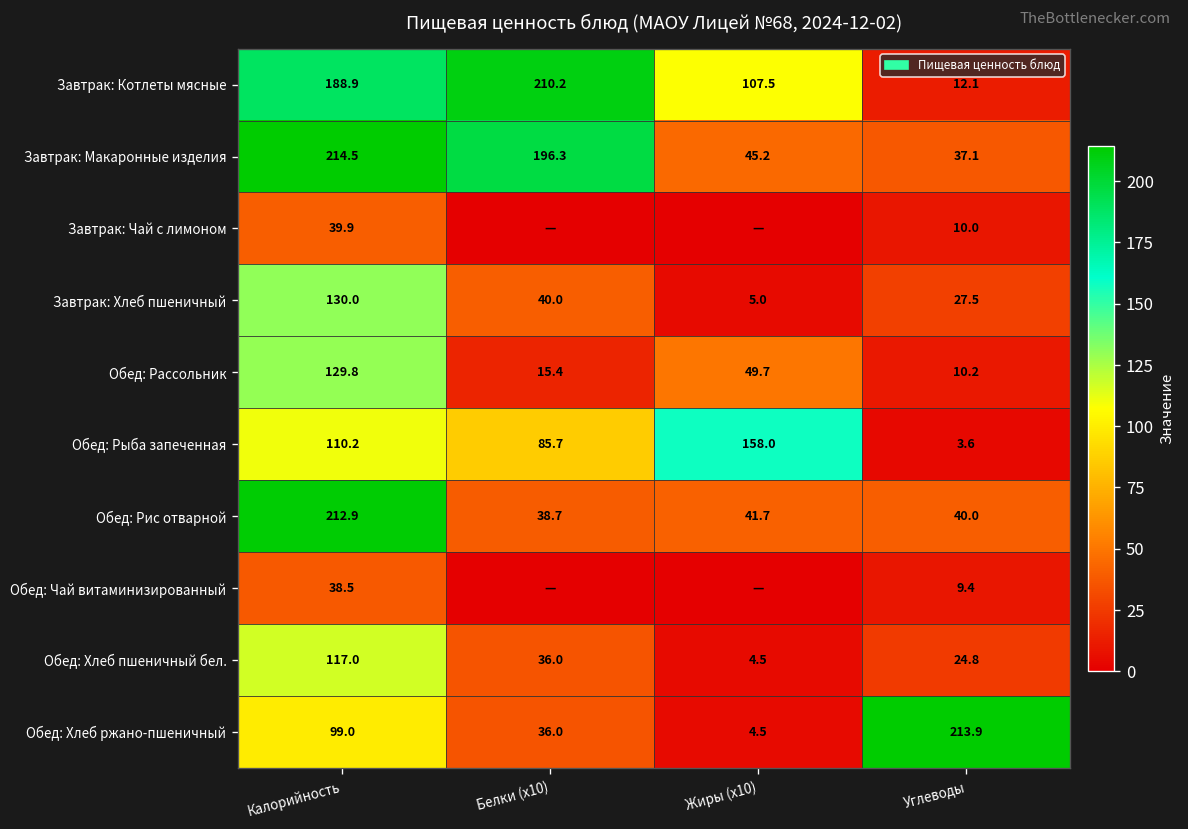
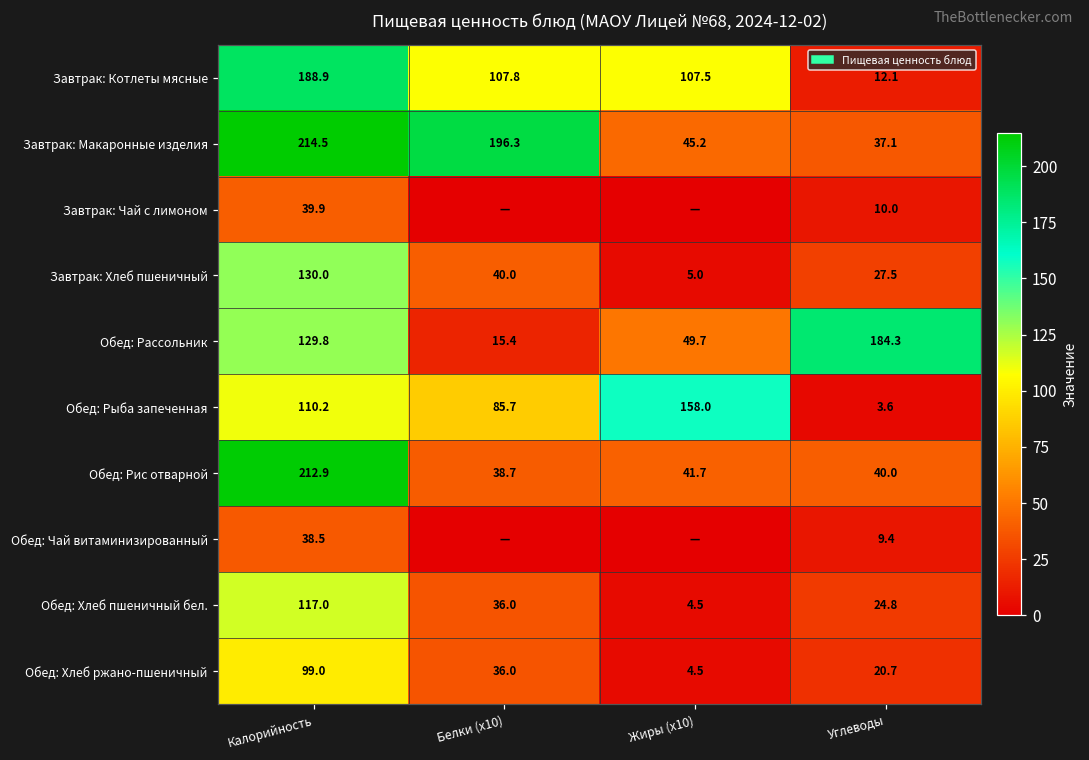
  {
    "Завтрак: Котлеты мясные": {
      "Калорийность": 188.9,
-     "Белки (x10)": 210.2,
+     "Белки (x10)": 107.8,
      "Жиры (x10)": 107.5,
      "Углеводы": 12.1
    },
    "Завтрак: Макаронные изделия": {
      "Калорийность": 214.5,
      "Белки (x10)": 196.3,
      "Жиры (x10)": 45.2,
      "Углеводы": 37.1
    },
    "Завтрак: Чай с лимоном": {
      "Калорийность": 39.9,
      "Углеводы": 10.0
    },
    "Завтрак: Хлеб пшеничный": {
      "Калорийность": 130.0,
      "Белки (x10)": 40.0,
      "Жиры (x10)": 5.0,
      "Углеводы": 27.5
    },
    "Обед: Рассольник": {
      "Калорийность": 129.8,
      "Белки (x10)": 15.4,
      "Жиры (x10)": 49.7,
-     "Углеводы": 10.2
+     "Углеводы": 184.3
    },
    "Обед: Рыба запеченная": {
      "Калорийность": 110.2,
      "Белки (x10)": 85.7,
      "Жиры (x10)": 158.0,
      "Углеводы": 3.6
    },
    "Обед: Рис отварной": {
      "Калорийность": 212.9,
      "Белки (x10)": 38.7,
      "Жиры (x10)": 41.7,
      "Углеводы": 40.0
    },
    "Обед: Чай витаминизированный": {
      "Калорийность": 38.5,
      "Углеводы": 9.4
    },
    "Обед: Хлеб пшеничный бел.": {
      "Калорийность": 117.0,
      "Белки (x10)": 36.0,
      "Жиры (x10)": 4.5,
      "Углеводы": 24.8
    },
    "Обед: Хлеб ржано-пшеничный": {
      "Калорийность": 99.0,
      "Белки (x10)": 36.0,
      "Жиры (x10)": 4.5,
-     "Углеводы": 213.9
+     "Углеводы": 20.7
    }
  }
